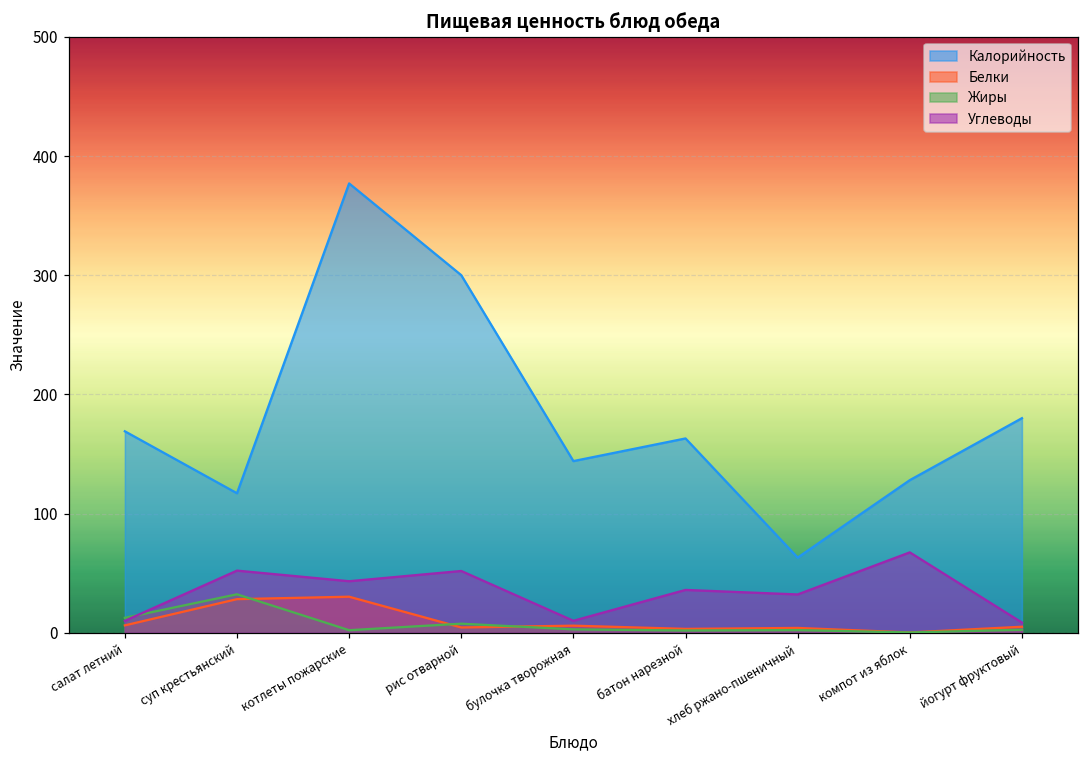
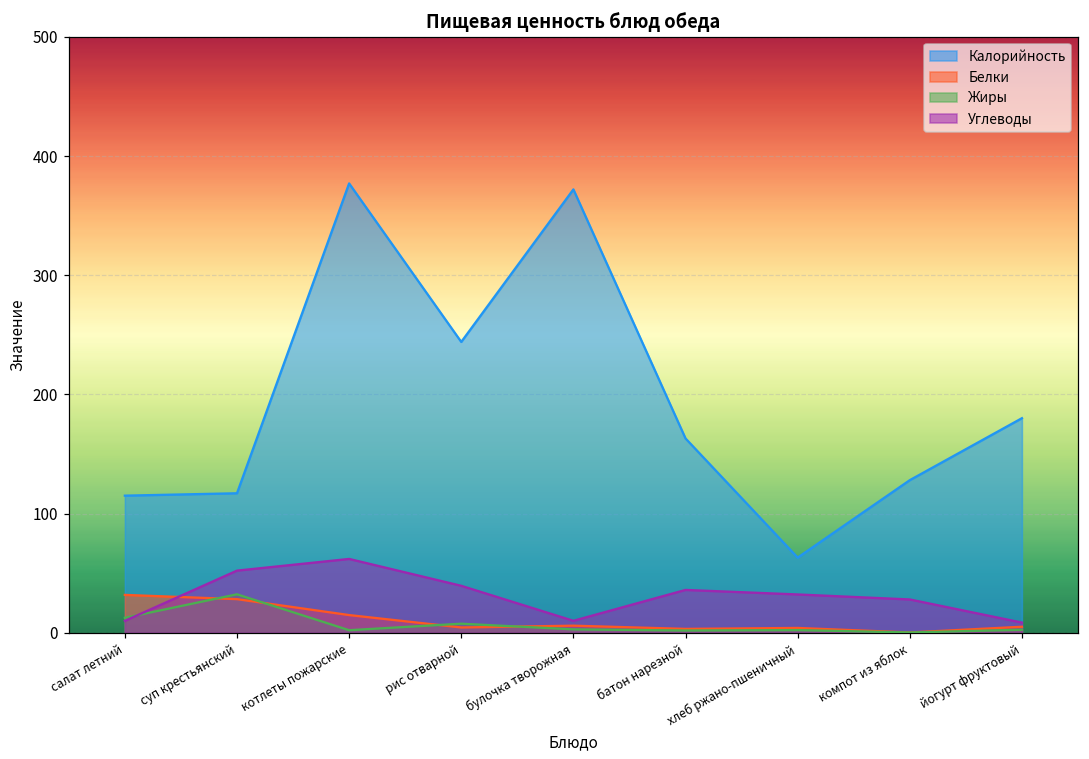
  {
    "Калорийность": {
-     "салат летний": 169,
+     "салат летний": 115,
      "суп крестьянский": 117,
      "котлеты пожарские": 377,
-     "рис отварной": 300,
-     "булочка творожная": 144,
+     "рис отварной": 244,
+     "булочка творожная": 372,
      "батон нарезной": 163,
      "хлеб ржано-пшеничный": 63,
      "компот из яблок": 128,
      "йогурт фруктовый": 180
    },
    "Белки": {
-     "салат летний": 6,
+     "салат летний": 32,
      "суп крестьянский": 28,
-     "котлеты пожарские": 30,
+     "котлеты пожарские": 15,
      "рис отварной": 4,
      "булочка творожная": 6,
      "йогурт фруктовый": 5
    },
    "Жиры": {
      "салат летний": 13,
      "суп крестьянский": 32,
      "котлеты пожарские": 2,
      "рис отварной": 8,
      "булочка творожная": 3,
      "йогурт фруктовый": 3
    },
    "Углеводы": {
      "салат летний": 10,
      "суп крестьянский": 52,
-     "котлеты пожарские": 43,
-     "рис отварной": 52,
+     "котлеты пожарские": 62,
+     "рис отварной": 39,
      "булочка творожная": 10,
      "батон нарезной": 36,
      "хлеб ржано-пшеничный": 32,
-     "компот из яблок": 67,
+     "компот из яблок": 28,
      "йогурт фруктовый": 9
    }
  }
